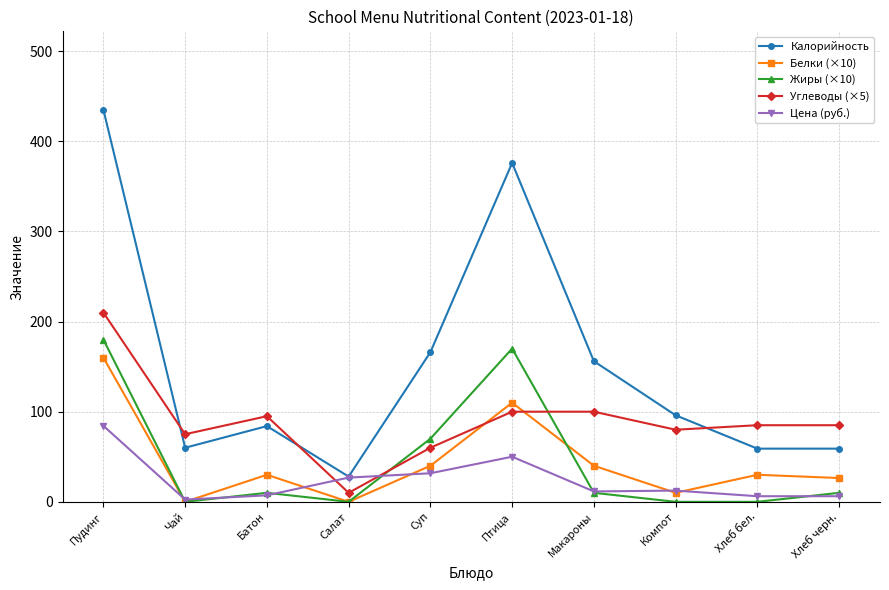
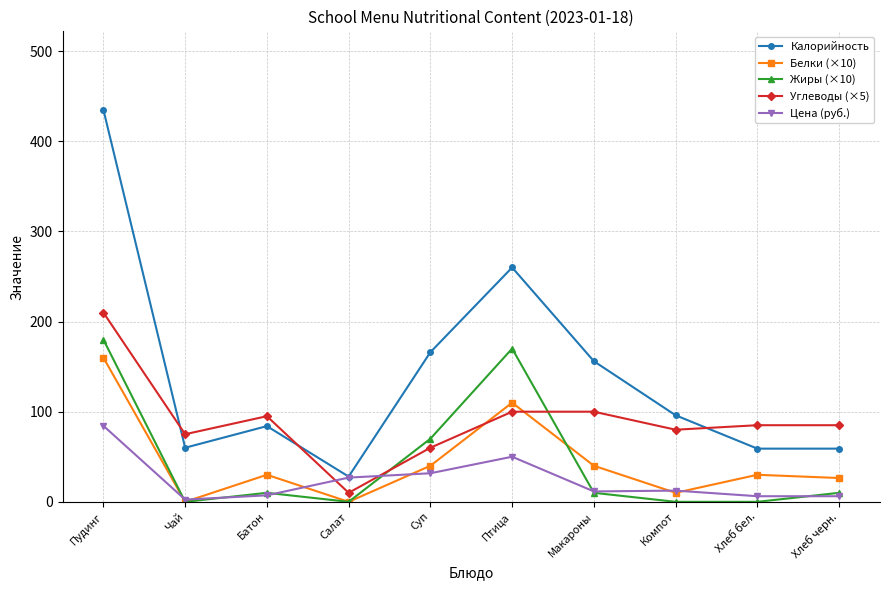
  {
    "Калорийность": {
      "Пудинг": 440,
      "Чай": 60,
      "Батон": 80,
      "Суп": 170,
-     "Птица": 380,
+     "Птица": 260,
      "Макароны": 160,
      "Компот": 100,
      "Хлеб бел.": 60,
      "Хлеб черн.": 60
    },
    "Белки (×10)": {
      "Пудинг": 160,
      "Батон": 30,
      "Суп": 40,
      "Птица": 110,
      "Макароны": 40,
      "Хлеб бел.": 30,
      "Хлеб черн.": 30
    },
    "Жиры (×10)": {
      "Пудинг": 180,
      "Суп": 70,
      "Птица": 170,
      "Компот": 0,
      "Хлеб бел.": 0,
      "Хлеб черн.": 10
    },
    "Углеводы (×5)": {
      "Пудинг": 210,
      "Чай": 80,
      "Батон": 100,
      "Салат": 10,
      "Суп": 60,
      "Птица": 100,
      "Макароны": 100,
      "Компот": 80,
      "Хлеб бел.": 90,
      "Хлеб черн.": 90
    },
    "Цена (руб.)": {
      "Пудинг": 80,
      "Суп": 30,
      "Птица": 50,
      "Хлеб бел.": 10,
      "Хлеб черн.": 10
    }
  }
